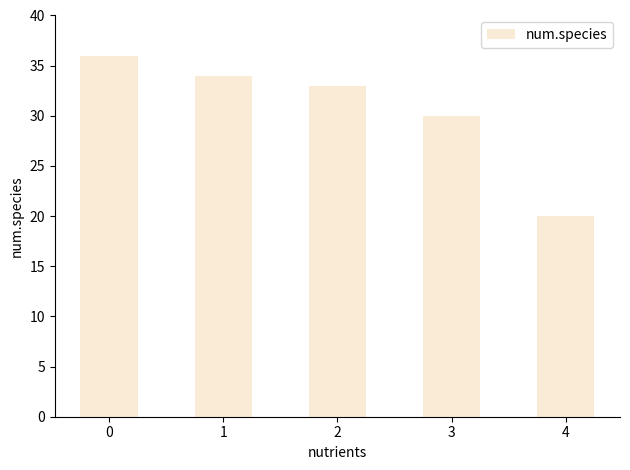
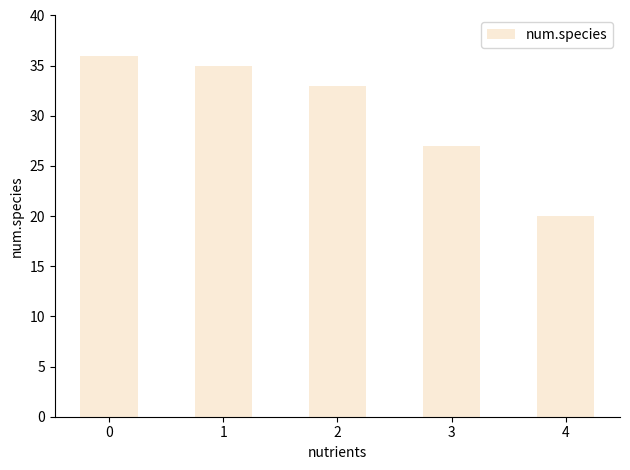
  {
    "0": 36,
-   "1": 34,
+   "1": 35,
    "2": 33,
-   "3": 30,
+   "3": 27,
    "4": 20
  }
